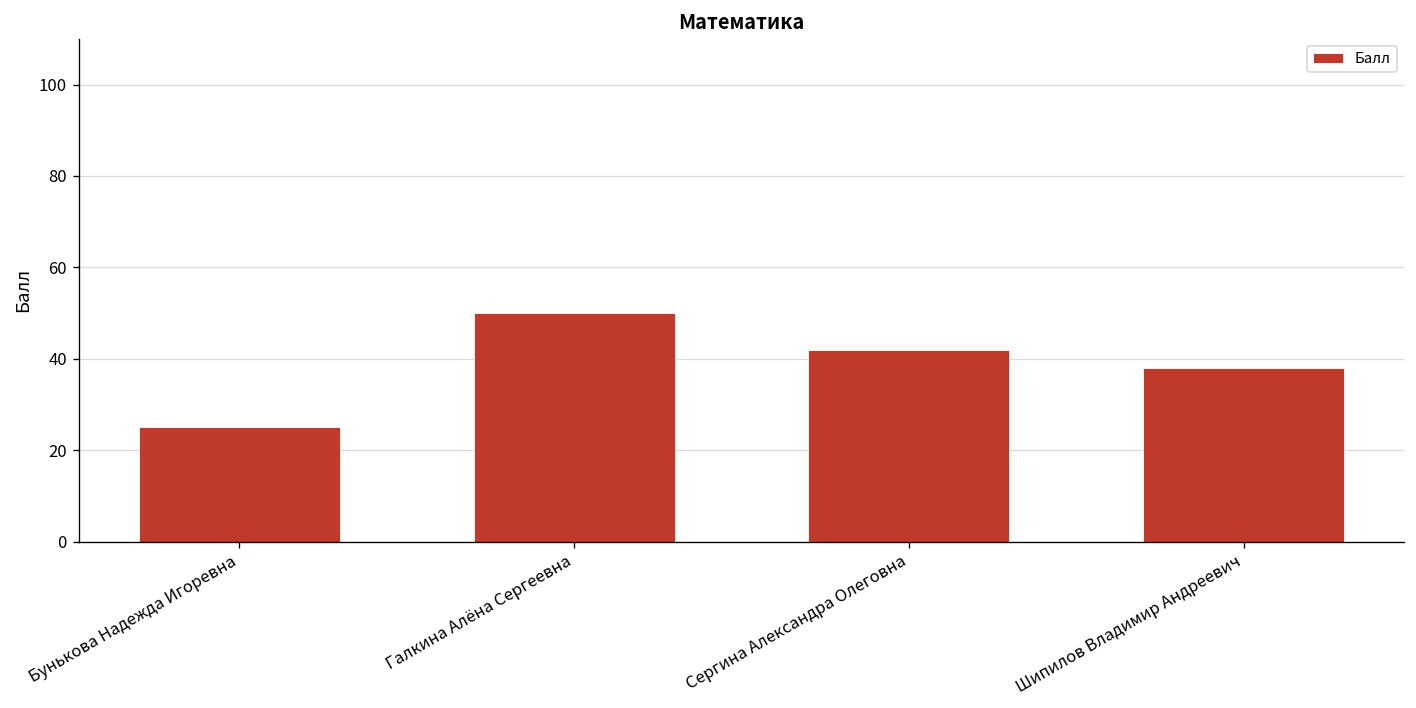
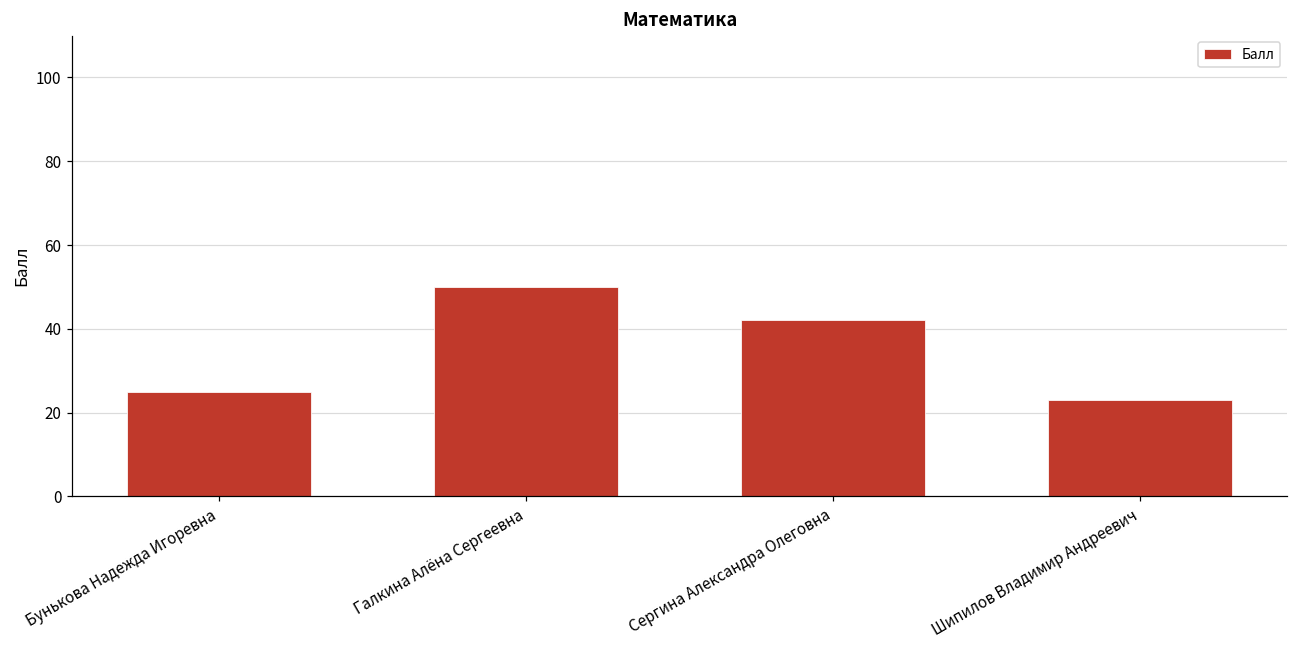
  {
    "Бунькова Надежда Игоревна": 25,
    "Галкина Алёна Сергеевна": 50,
    "Сергина Александра Олеговна": 42,
-   "Шипилов Владимир Андреевич": 38
+   "Шипилов Владимир Андреевич": 23
  }
